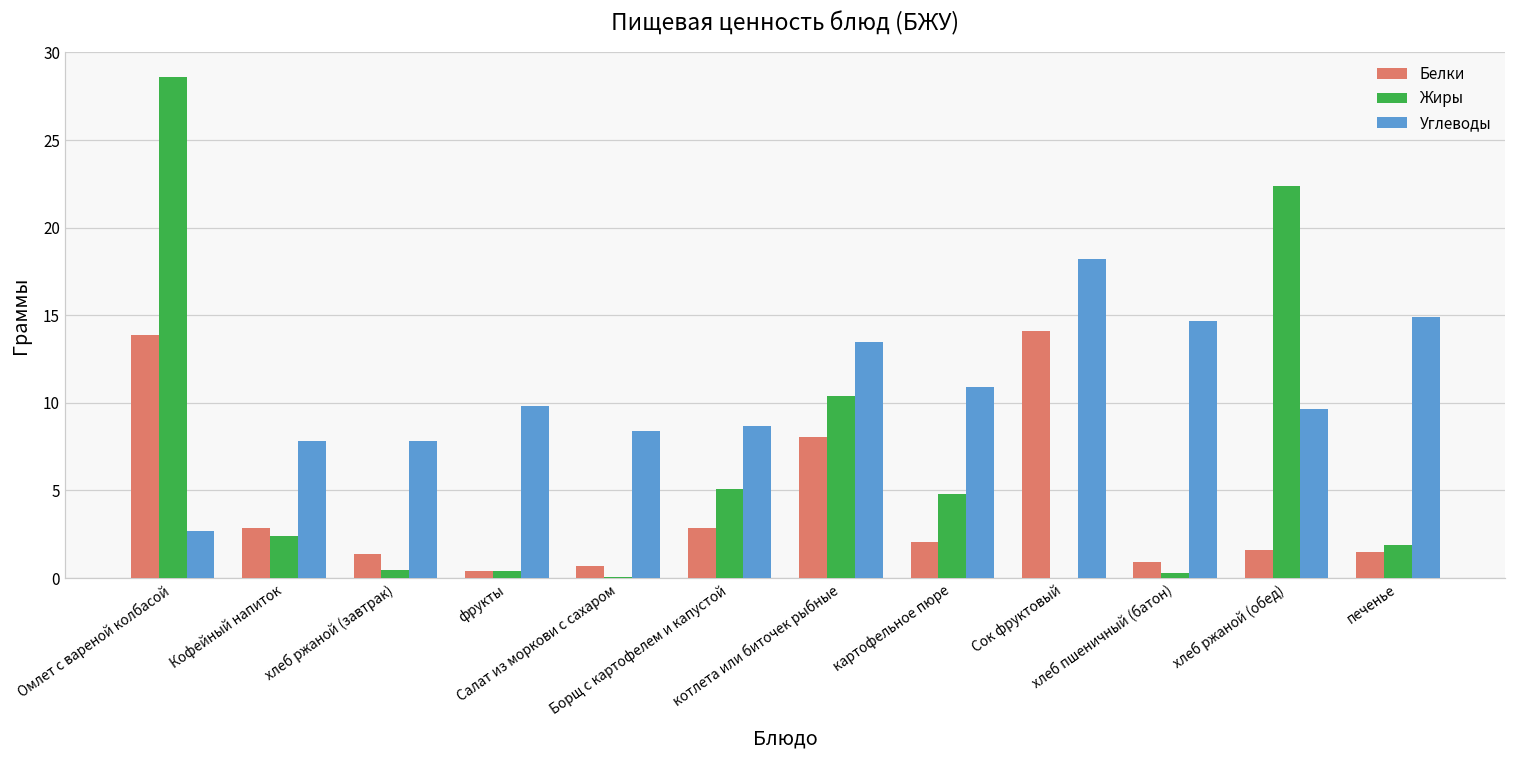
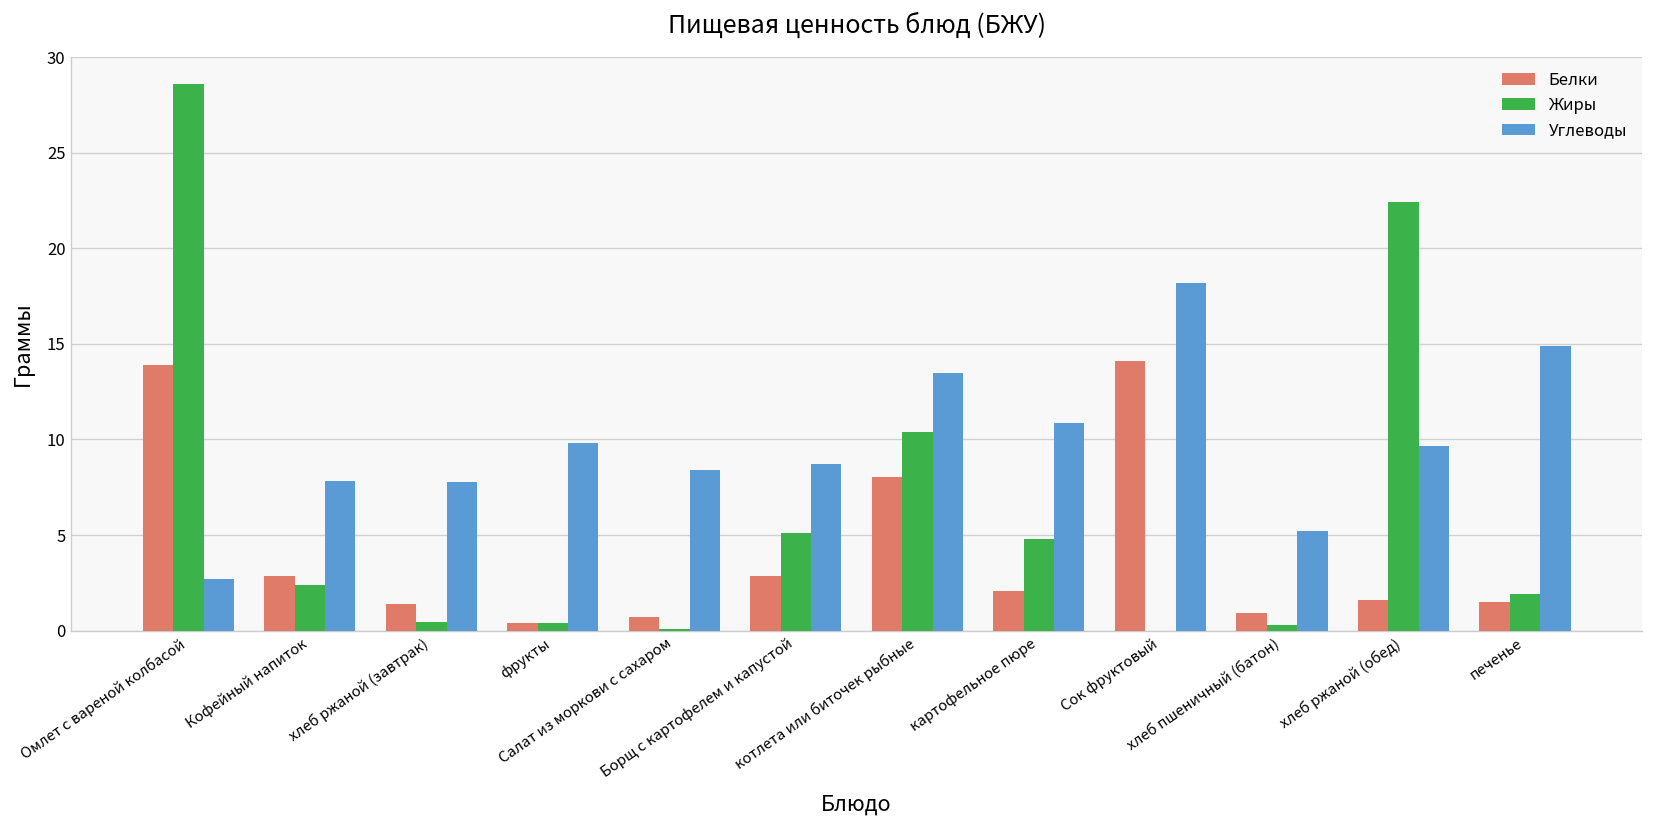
  {
    "Белки": {
      "Омлет с вареной колбасой": 13.9,
      "Кофейный напиток": 2.9,
      "хлеб ржаной (завтрак)": 1.4,
      "фрукты": 0.4,
      "Салат из моркови с сахаром": 0.7,
      "Борщ с картофелем и капустой": 2.9,
      "котлета или биточек рыбные": 8.0,
      "картофельное пюре": 2.1,
      "Сок фруктовый": 14.1,
      "хлеб пшеничный (батон)": 0.9,
      "хлеб ржаной (обед)": 1.6,
      "печенье": 1.5
    },
    "Жиры": {
      "Омлет с вареной колбасой": 28.6,
      "Кофейный напиток": 2.4,
      "хлеб ржаной (завтрак)": 0.5,
      "фрукты": 0.4,
      "Борщ с картофелем и капустой": 5.1,
      "котлета или биточек рыбные": 10.4,
      "картофельное пюре": 4.8,
      "Сок фруктовый": 0.0,
      "хлеб пшеничный (батон)": 0.3,
      "хлеб ржаной (обед)": 22.4,
      "печенье": 1.9
    },
    "Углеводы": {
      "Омлет с вареной колбасой": 2.7,
      "Кофейный напиток": 7.9,
      "хлеб ржаной (завтрак)": 7.8,
      "фрукты": 9.8,
      "Салат из моркови с сахаром": 8.4,
      "Борщ с картофелем и капустой": 8.7,
      "котлета или биточек рыбные": 13.5,
      "картофельное пюре": 10.9,
      "Сок фруктовый": 18.2,
-     "хлеб пшеничный (батон)": 14.7,
+     "хлеб пшеничный (батон)": 5.2,
      "хлеб ржаной (обед)": 9.7,
      "печенье": 14.9
    }
  }
